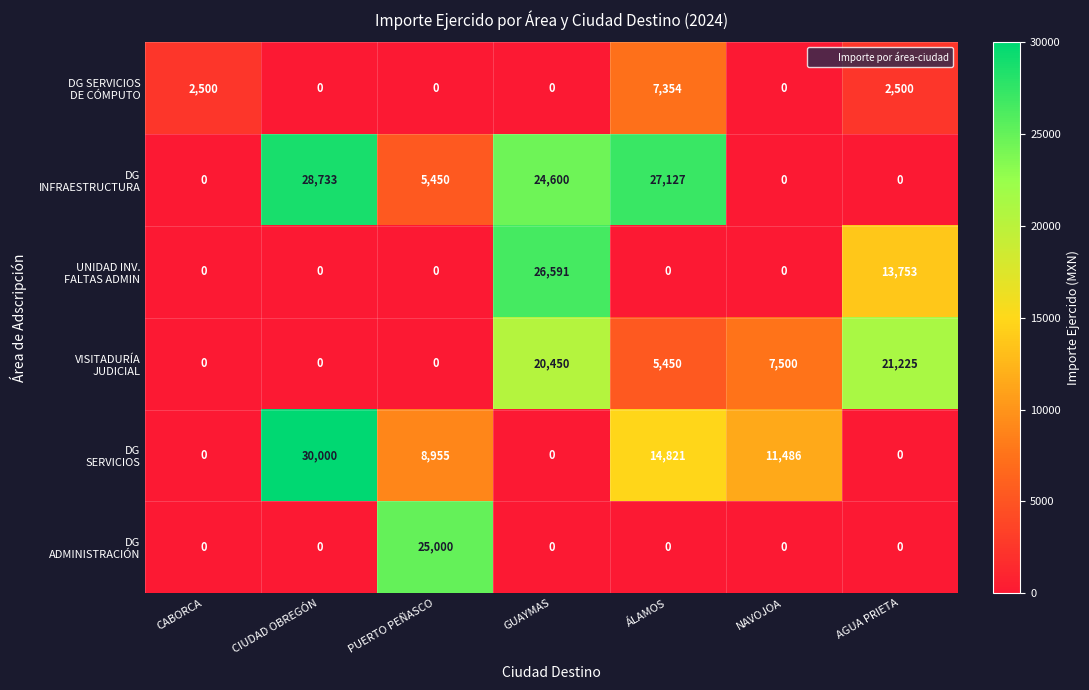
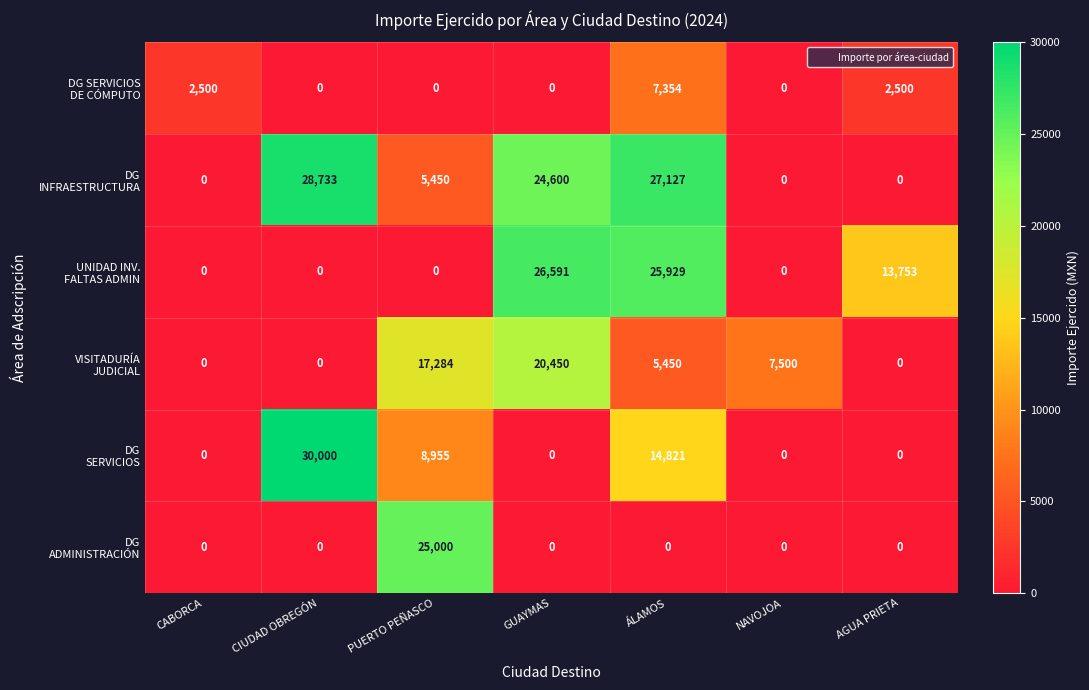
  {
    "DG SERVICIOS DE CÓMPUTO": {
      "CABORCA": "2,500",
      "CIUDAD OBREGÓN": "0",
      "PUERTO PEÑASCO": "0",
      "GUAYMAS": "0",
      "ÁLAMOS": "7,354",
      "NAVOJOA": "0",
      "AGUA PRIETA": "2,500"
    },
    "DG INFRAESTRUCTURA": {
      "CABORCA": "0",
      "CIUDAD OBREGÓN": "28,733",
      "PUERTO PEÑASCO": "5,450",
      "GUAYMAS": "24,600",
      "ÁLAMOS": "27,127",
      "NAVOJOA": "0",
      "AGUA PRIETA": "0"
    },
    "UNIDAD INV. FALTAS ADMIN": {
      "CABORCA": "0",
      "CIUDAD OBREGÓN": "0",
      "PUERTO PEÑASCO": "0",
      "GUAYMAS": "26,591",
-     "ÁLAMOS": "0",
+     "ÁLAMOS": "25,929",
      "NAVOJOA": "0",
      "AGUA PRIETA": "13,753"
    },
    "VISITADURÍA JUDICIAL": {
      "CABORCA": "0",
      "CIUDAD OBREGÓN": "0",
-     "PUERTO PEÑASCO": "0",
+     "PUERTO PEÑASCO": "17,284",
      "GUAYMAS": "20,450",
      "ÁLAMOS": "5,450",
      "NAVOJOA": "7,500",
-     "AGUA PRIETA": "21,225"
+     "AGUA PRIETA": "0"
    },
    "DG SERVICIOS": {
      "CABORCA": "0",
      "CIUDAD OBREGÓN": "30,000",
      "PUERTO PEÑASCO": "8,955",
      "GUAYMAS": "0",
      "ÁLAMOS": "14,821",
-     "NAVOJOA": "11,486",
+     "NAVOJOA": "0",
      "AGUA PRIETA": "0"
    },
    "DG ADMINISTRACIÓN": {
      "CABORCA": "0",
      "CIUDAD OBREGÓN": "0",
      "PUERTO PEÑASCO": "25,000",
      "GUAYMAS": "0",
      "ÁLAMOS": "0",
      "NAVOJOA": "0",
      "AGUA PRIETA": "0"
    }
  }
